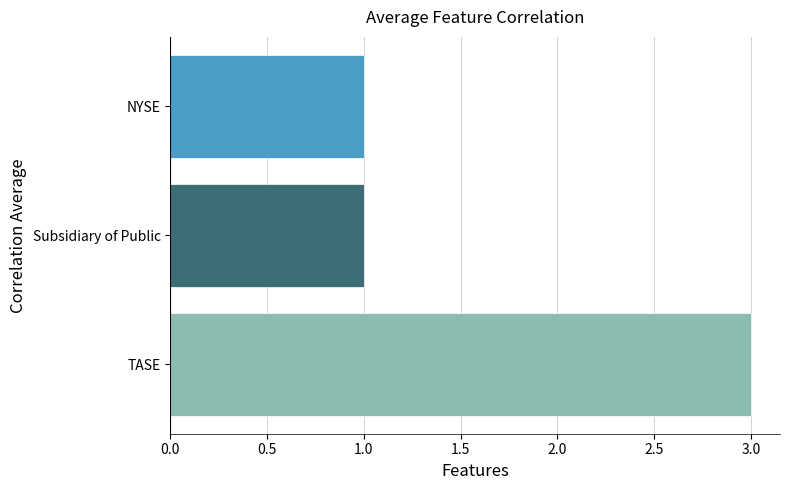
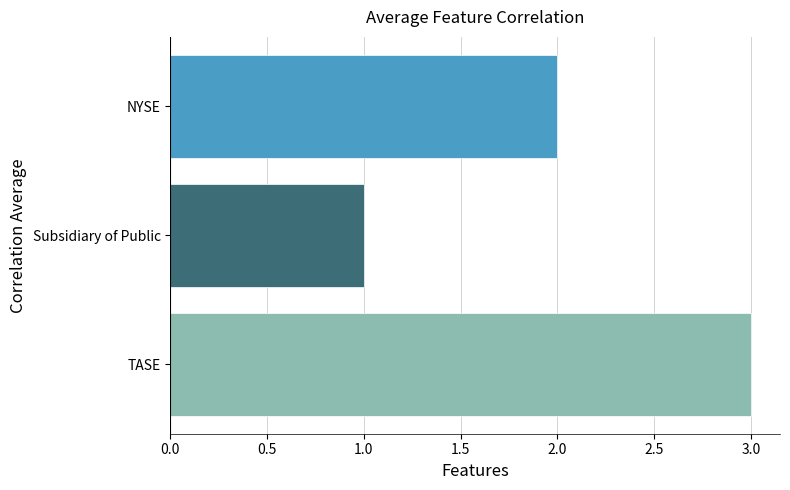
  {
-   "NYSE": 1,
+   "NYSE": 2,
    "Subsidiary of Public": 1,
    "TASE": 3
  }
